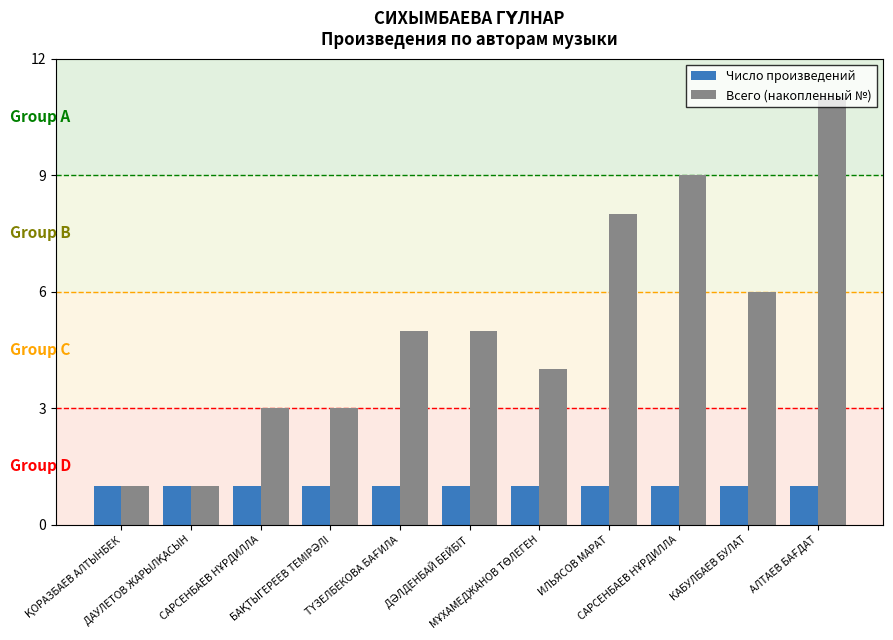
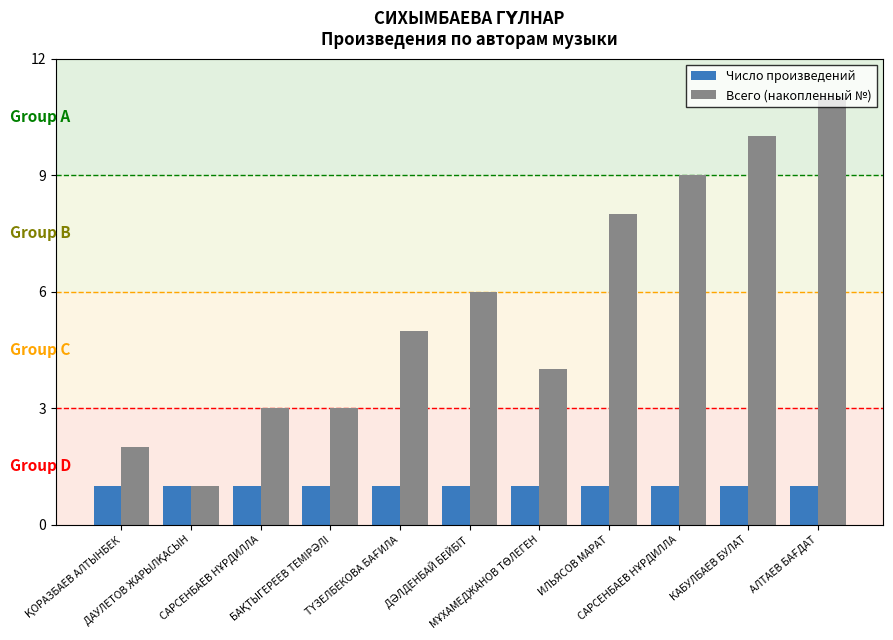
  {
    "Число произведений": {
      "ҚОРАЗБАЕВ АЛТЫНБЕК": 1,
      "ДАУЛЕТОВ ЖАРЫЛҚАСЫН": 1,
      "БАҚТЫГЕРЕЕВ ТЕМІРӘЛІ": 1,
      "ТҮЗЕЛБЕКОВА БАҒИЛА": 1,
      "ДӘЛДЕНБАЙ БЕЙБІТ": 1,
      "МҰХАМЕДЖАНОВ ТӨЛЕГЕН": 1,
      "ИЛЬЯСОВ МАРАТ": 1,
      "КАБУЛБАЕВ БУЛАТ": 1,
      "АЛТАЕВ БАҒДАТ": 1
    },
    "Всего (накопленный №)": {
-     "ҚОРАЗБАЕВ АЛТЫНБЕК": 1,
+     "ҚОРАЗБАЕВ АЛТЫНБЕК": 2,
      "ДАУЛЕТОВ ЖАРЫЛҚАСЫН": 1,
      "БАҚТЫГЕРЕЕВ ТЕМІРӘЛІ": 3,
      "ТҮЗЕЛБЕКОВА БАҒИЛА": 5,
-     "ДӘЛДЕНБАЙ БЕЙБІТ": 5,
+     "ДӘЛДЕНБАЙ БЕЙБІТ": 6,
      "МҰХАМЕДЖАНОВ ТӨЛЕГЕН": 4,
      "ИЛЬЯСОВ МАРАТ": 8,
-     "КАБУЛБАЕВ БУЛАТ": 6
+     "КАБУЛБАЕВ БУЛАТ": 10
    }
  }
